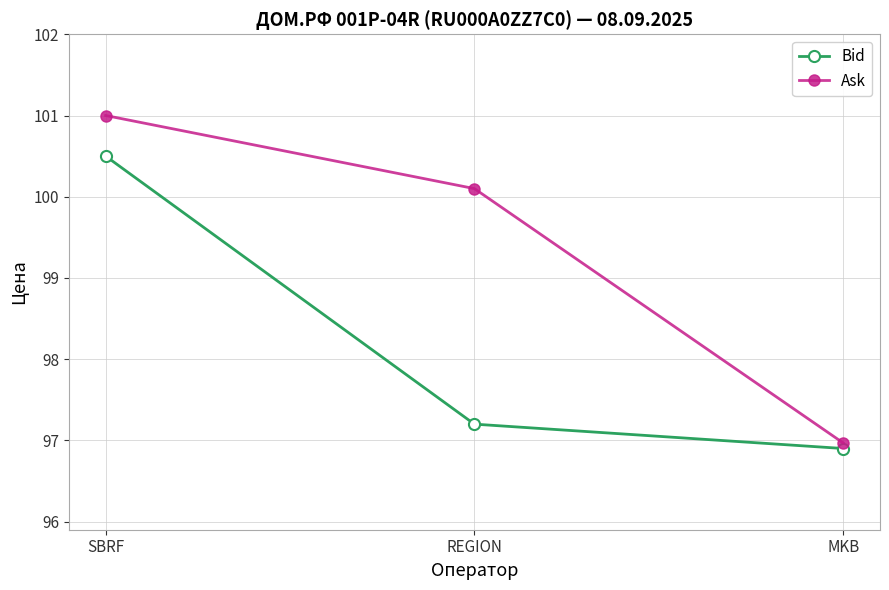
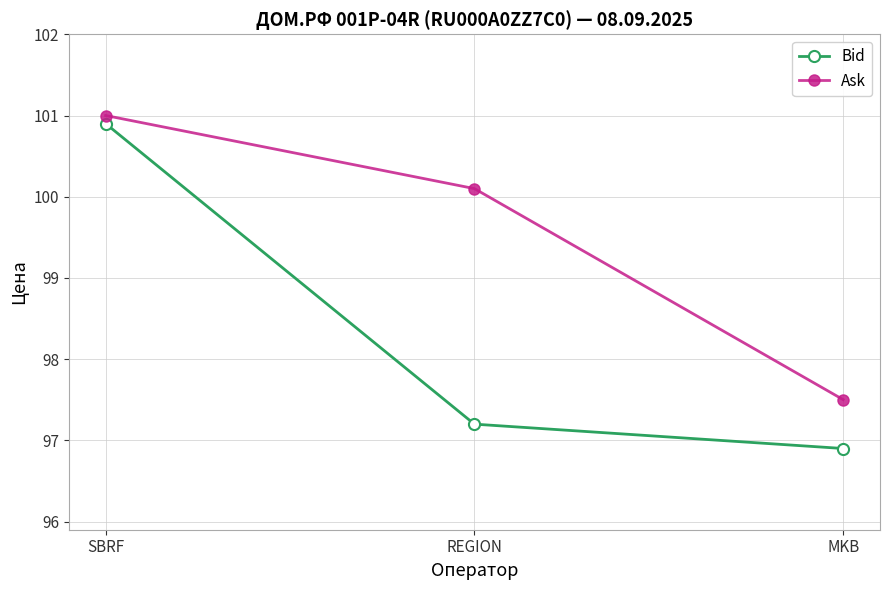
  {
    "Bid": {
-     "SBRF": 100.5,
+     "SBRF": 100.9,
      "REGION": 97.2,
      "MKB": 96.9
    },
    "Ask": {
      "SBRF": 101.0,
      "REGION": 100.1,
-     "MKB": 97.0
+     "MKB": 97.5
    }
  }
